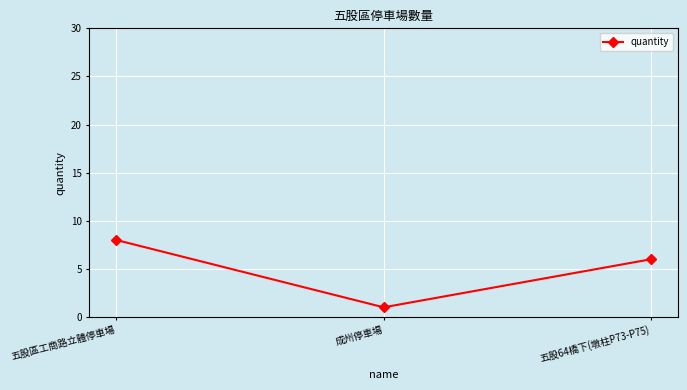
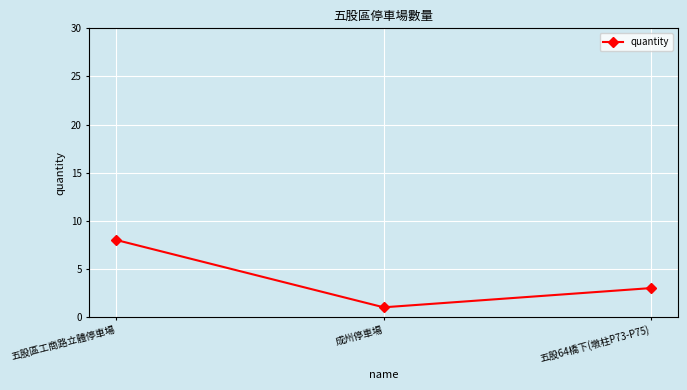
  {
    "五股區工商路立體停車場": 8,
    "成州停車場": 1,
-   "五股64橋下(墩柱P73-P75)": 6
+   "五股64橋下(墩柱P73-P75)": 3
  }
